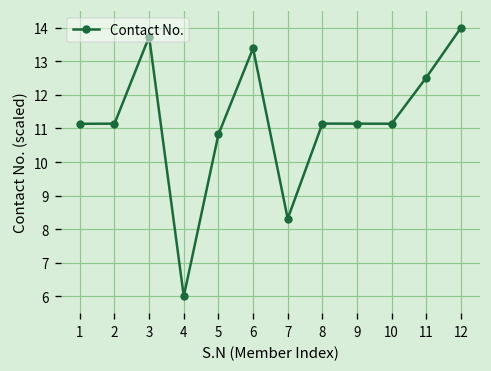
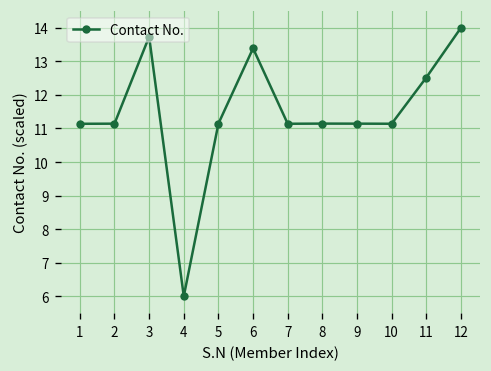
  {
    "1": 11.1,
    "2": 11.1,
    "4": 6.0,
-   "5": 10.8,
+   "5": 11.1,
    "6": 13.4,
-   "7": 8.3,
+   "7": 11.1,
    "8": 11.1,
    "9": 11.1,
    "10": 11.1,
    "11": 12.5,
    "12": 14.0
  }
